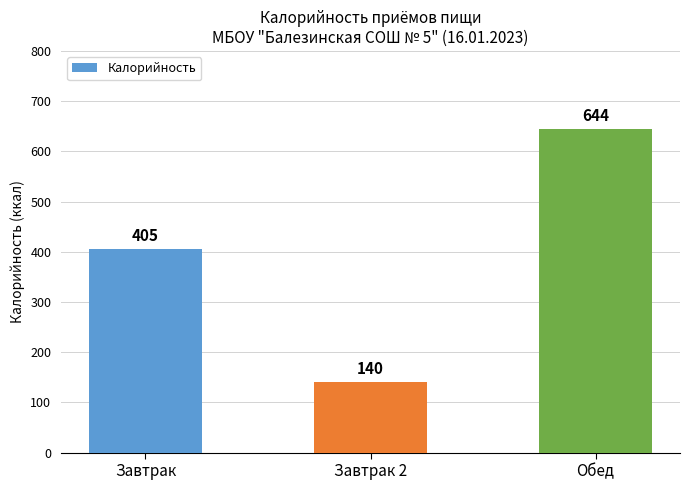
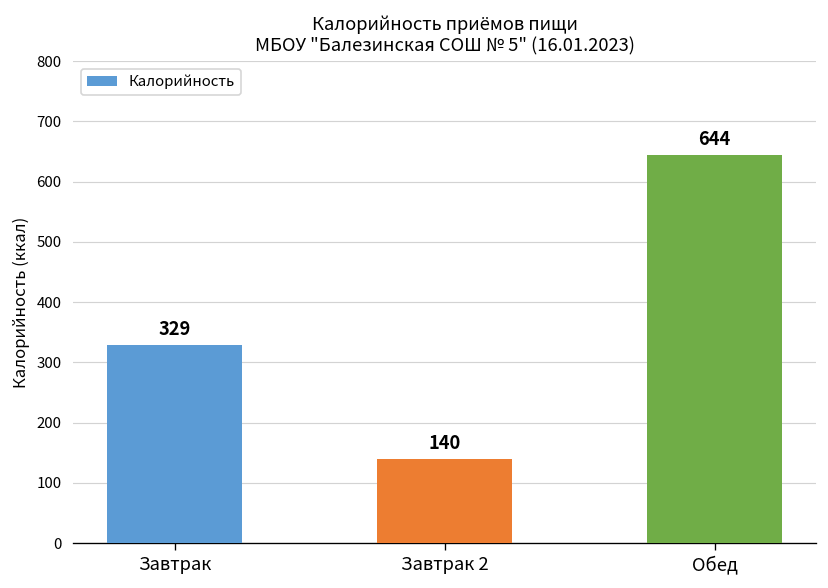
  {
-   "Завтрак": 405,
+   "Завтрак": 329,
    "Завтрак 2": 140,
    "Обед": 644
  }
